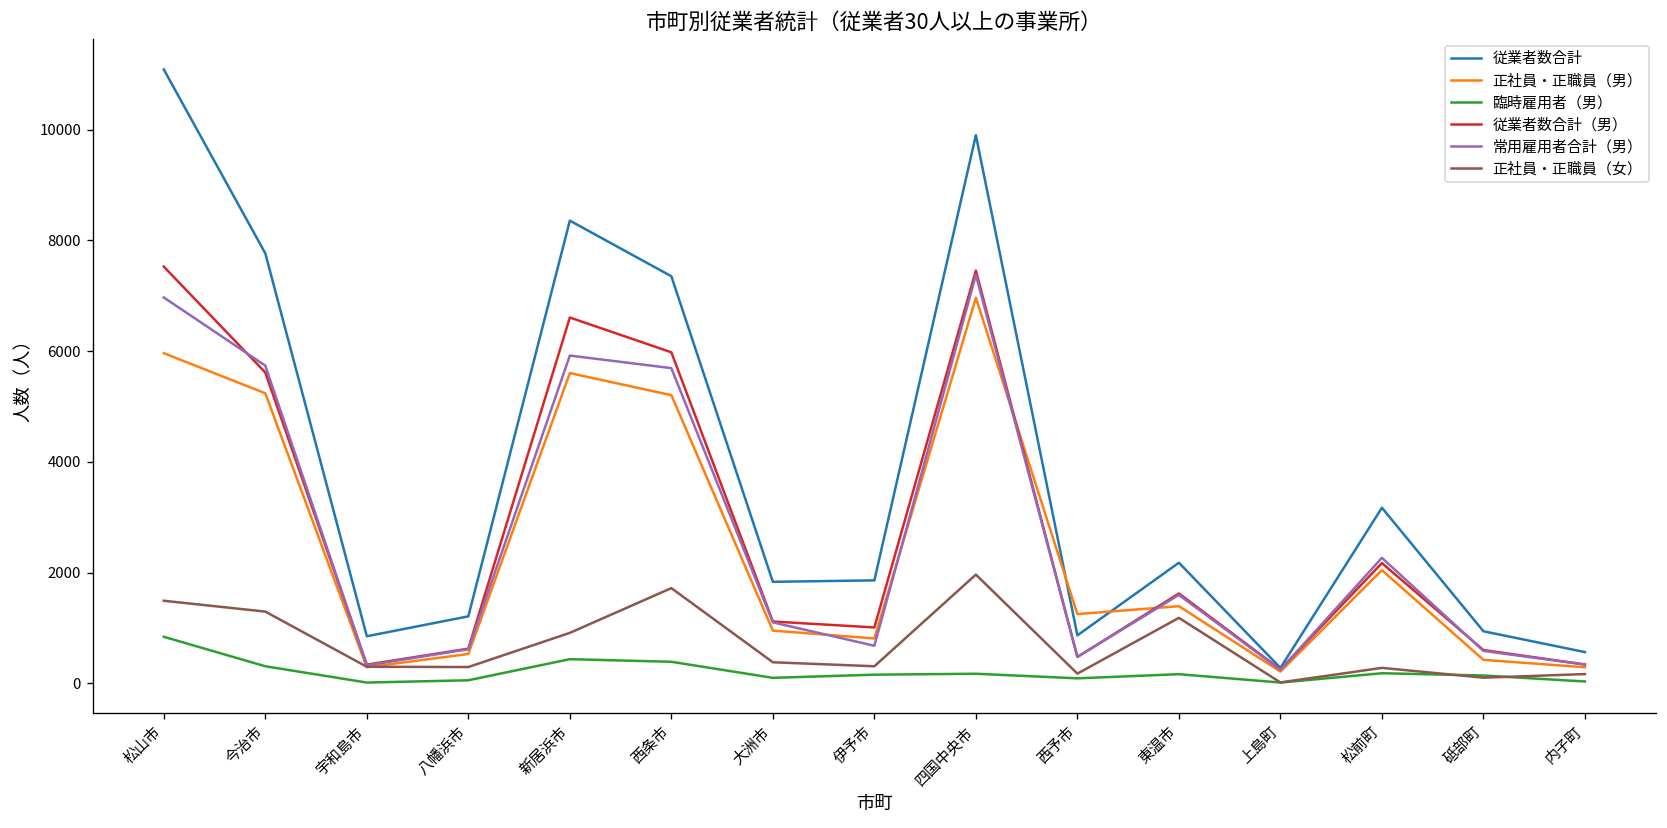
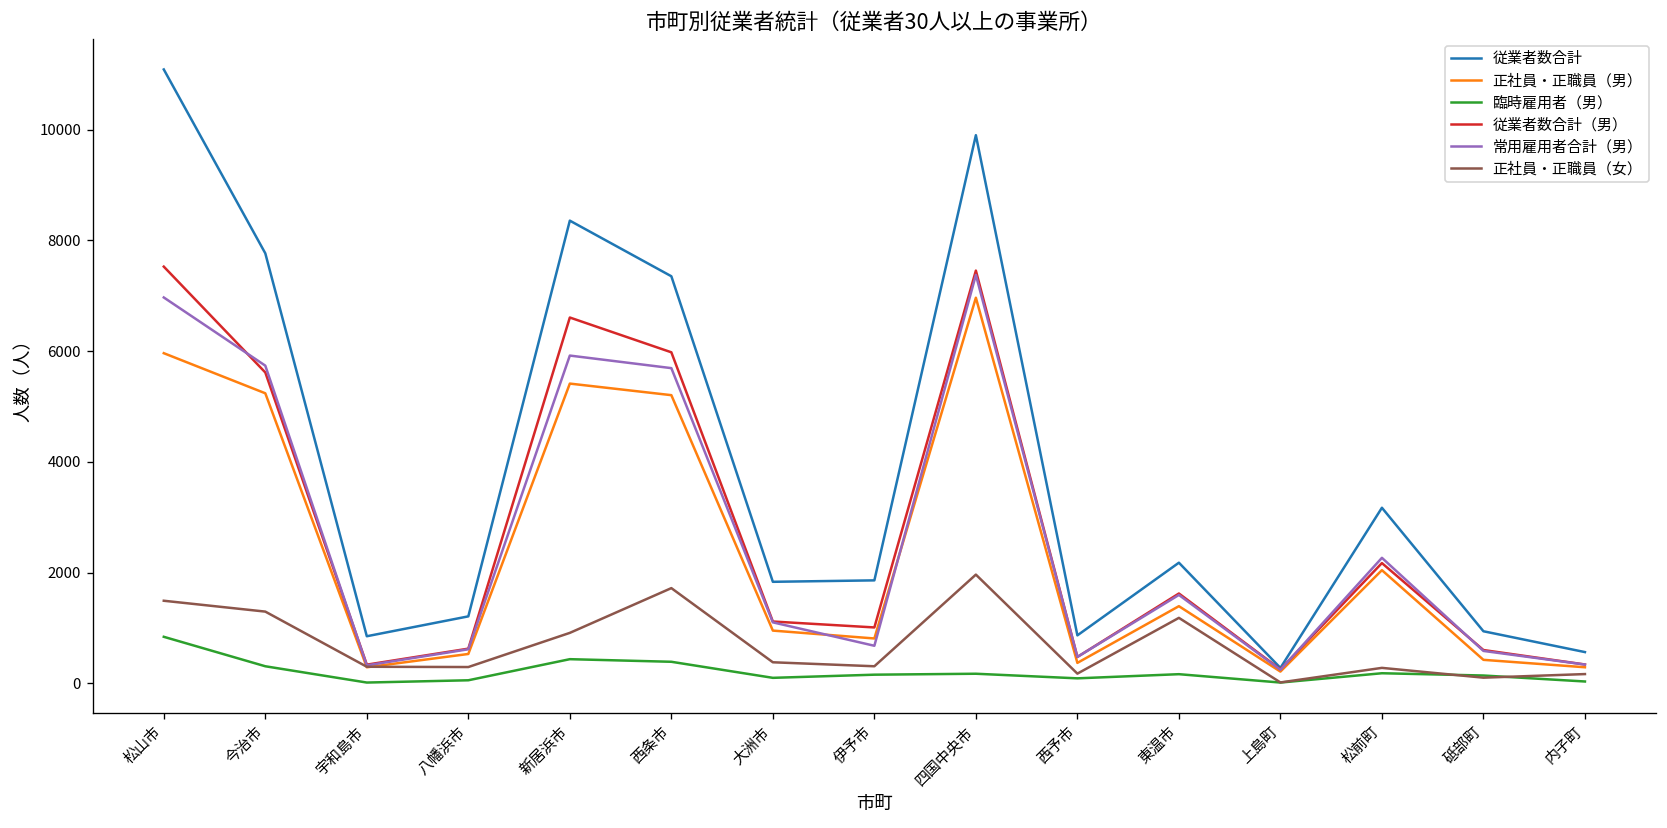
  {
    "従業者数合計": {
      "松山市": 11100,
      "今治市": 7800,
      "宇和島市": 900,
      "八幡浜市": 1200,
      "新居浜市": 8400,
      "西条市": 7400,
      "大洲市": 1800,
      "伊予市": 1900,
      "四国中央市": 9900,
      "西予市": 900,
      "東温市": 2200,
      "松前町": 3200,
      "砥部町": 900,
      "内子町": 600
    },
    "正社員・正職員（男）": {
      "松山市": 6000,
      "今治市": 5200,
      "八幡浜市": 500,
-     "新居浜市": 5600,
+     "新居浜市": 5400,
      "西条市": 5200,
      "大洲市": 1000,
      "伊予市": 800,
      "四国中央市": 7000,
-     "西予市": 1300,
+     "西予市": 400,
      "東温市": 1400,
      "松前町": 2000,
      "砥部町": 400
    },
    "臨時雇用者（男）": {
      "松山市": 800,
      "今治市": 300,
      "宇和島市": 0,
      "八幡浜市": 100,
      "新居浜市": 400,
      "西条市": 400,
      "大洲市": 100,
      "伊予市": 200,
      "四国中央市": 200,
      "西予市": 100,
      "東温市": 200,
      "松前町": 200,
      "内子町": 0
    },
    "従業者数合計（男）": {
      "松山市": 7500,
      "今治市": 5600,
      "新居浜市": 6600,
      "西条市": 6000,
      "伊予市": 1000,
      "四国中央市": 7500,
      "松前町": 2200
    },
    "常用雇用者合計（男）": {
      "松山市": 7000,
      "今治市": 5700,
      "新居浜市": 5900,
      "西条市": 5700,
      "伊予市": 700,
      "四国中央市": 7400,
      "松前町": 2300
    },
    "正社員・正職員（女）": {
      "松山市": 1500,
      "今治市": 1300,
      "八幡浜市": 300,
      "新居浜市": 900,
      "西条市": 1700,
      "大洲市": 400,
      "伊予市": 300,
      "四国中央市": 2000,
      "西予市": 200,
      "東温市": 1200,
      "松前町": 300,
      "内子町": 200
    }
  }
